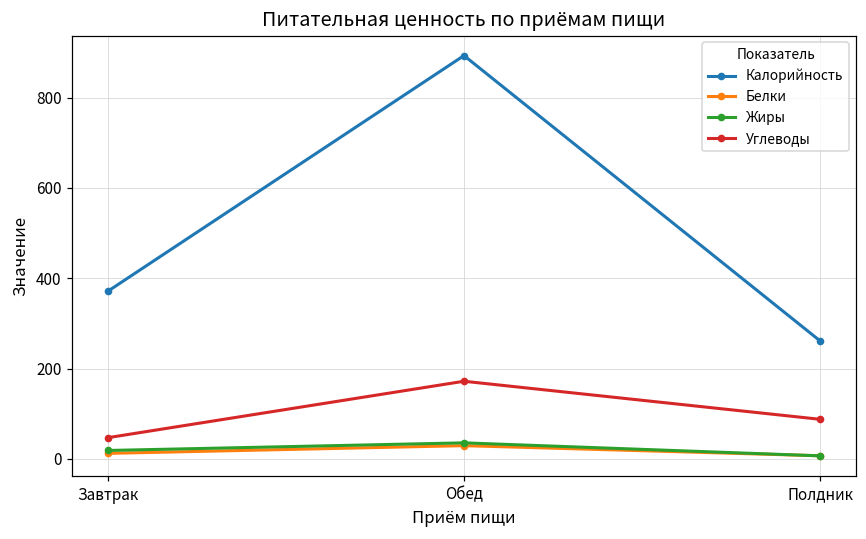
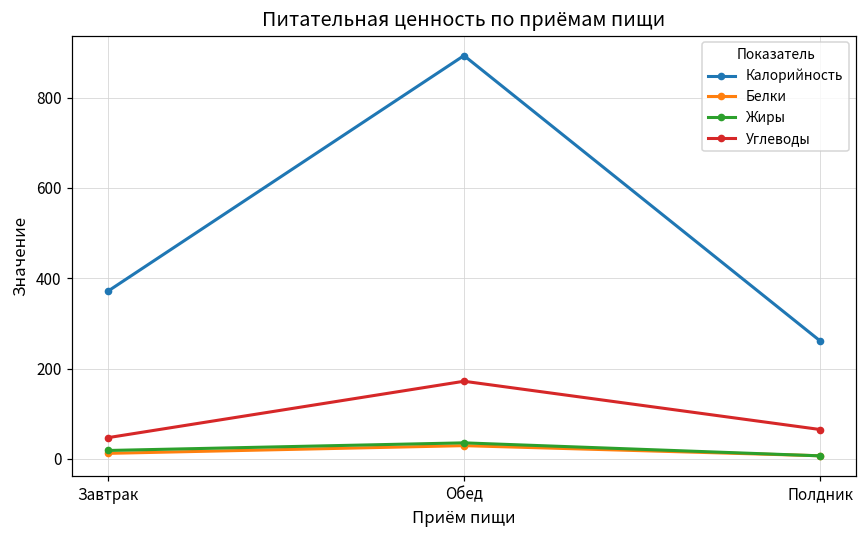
  {
    "Калорийность": {
      "Завтрак": 370,
      "Обед": 890,
      "Полдник": 260
    },
    "Белки": {
      "Завтрак": 10
    },
    "Жиры": {
      "Завтрак": 20
    },
    "Углеводы": {
      "Завтрак": 50,
      "Обед": 170,
-     "Полдник": 90
+     "Полдник": 70
    }
  }
